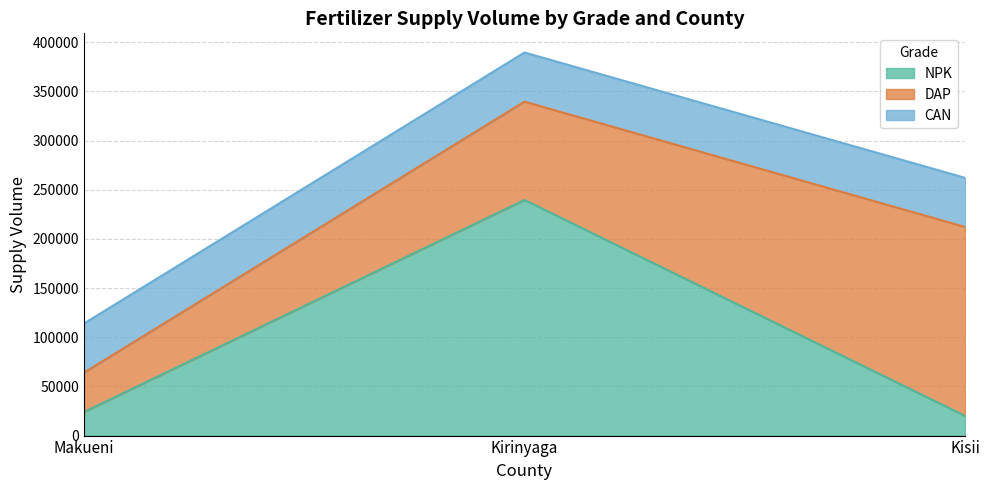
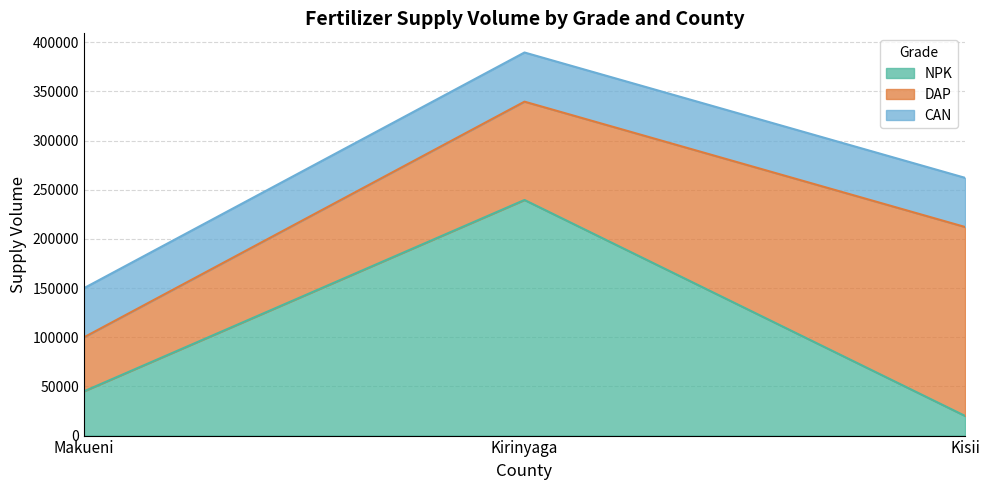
  {
    "NPK": {
-     "Makueni": 20000,
+     "Makueni": 50000,
      "Kirinyaga": 240000,
      "Kisii": 20000
    },
    "DAP": {
-     "Makueni": 40000,
+     "Makueni": 50000,
      "Kirinyaga": 100000,
      "Kisii": 190000
    },
    "CAN": {
      "Makueni": 50000,
      "Kirinyaga": 50000,
      "Kisii": 50000
    }
  }
